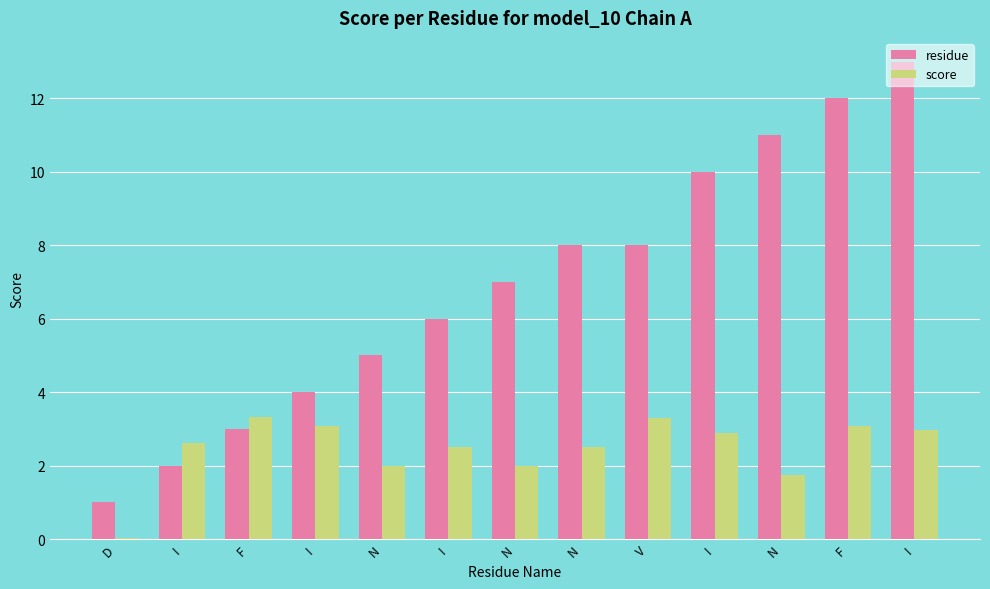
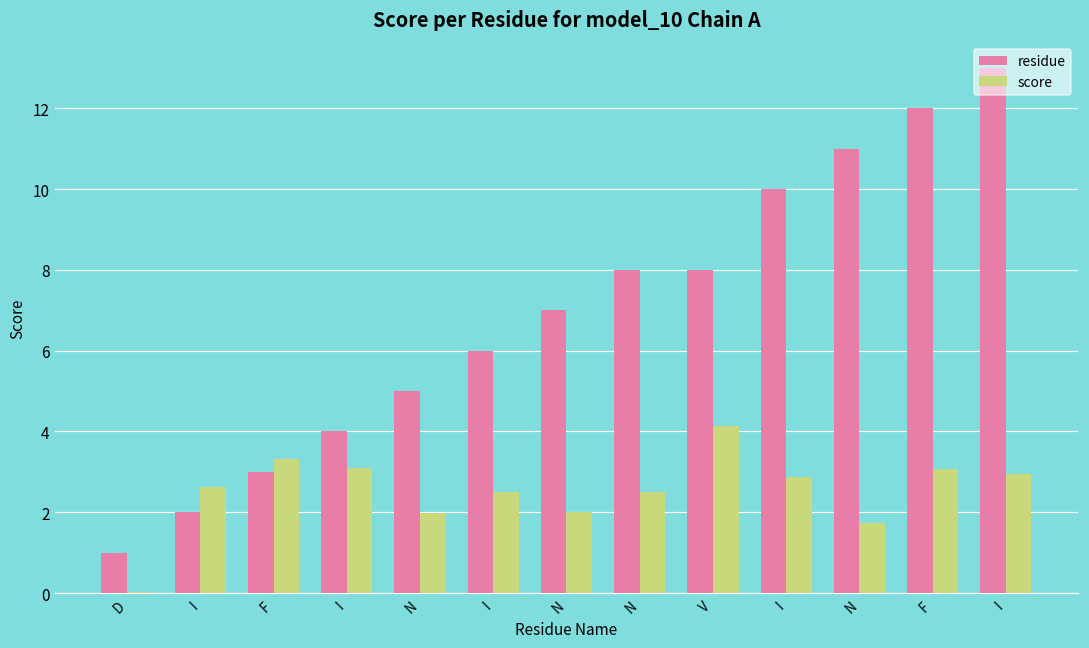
  {
    "residue": {
      "D": 1.0,
      "V": 8.0
    },
    "score": {
-     "V": 3.3
+     "V": 4.1
    }
  }
